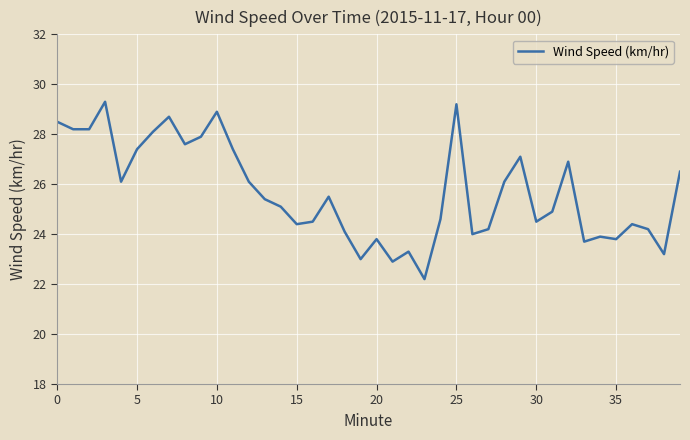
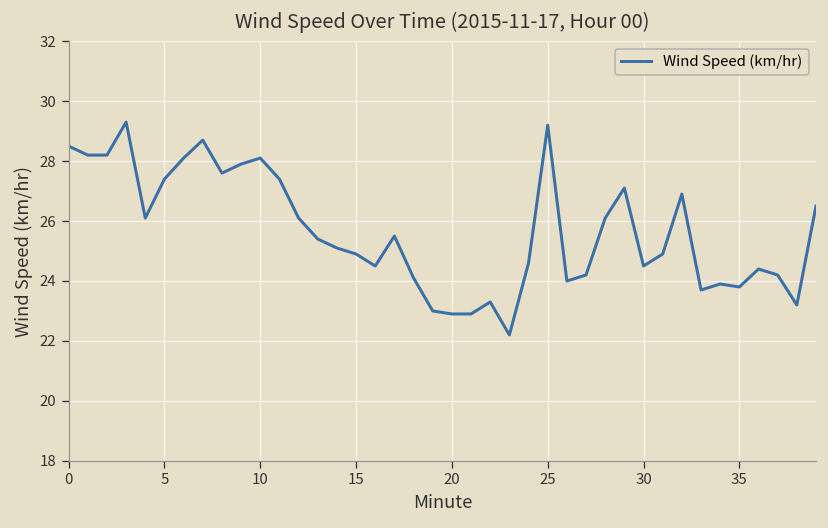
  {
    "0": 28.5,
    "5": 27.4,
-   "10": 28.9,
-   "15": 24.4,
-   "20": 23.8,
+   "10": 28.1,
+   "15": 24.9,
+   "20": 22.9,
    "25": 29.2,
    "30": 24.5,
    "35": 23.8
  }
